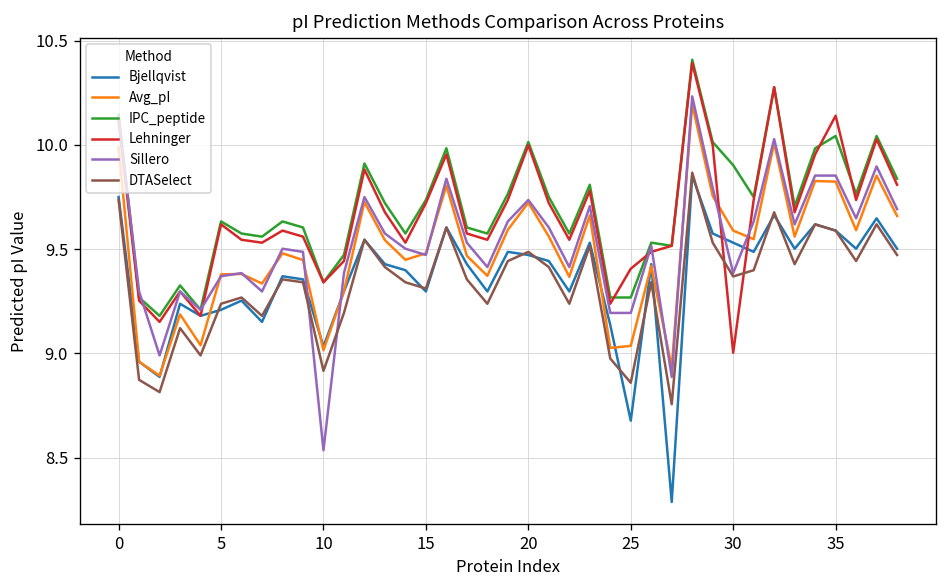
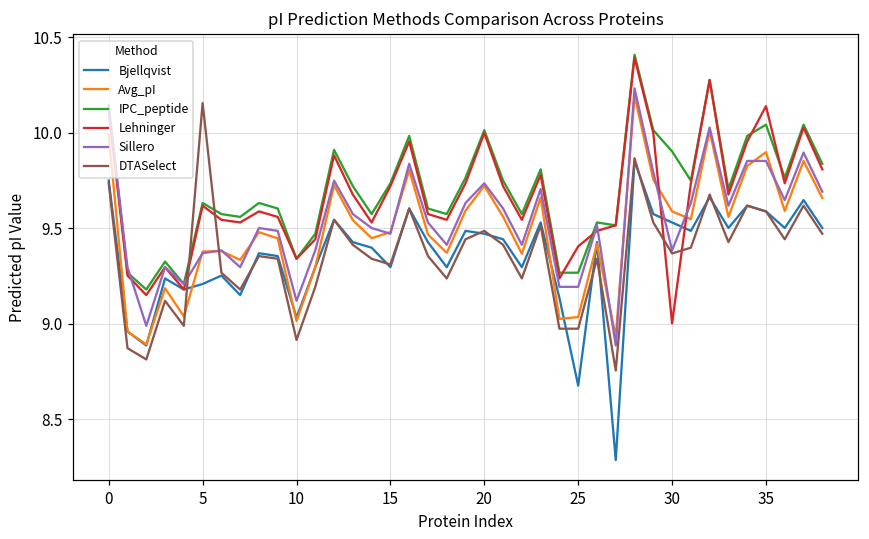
  {
    "Bjellqvist": {
      "5": 9.21,
      "10": 9.03,
      "20": 9.47,
      "25": 8.68,
      "30": 9.53
    },
    "Avg_pI": {
      "10": 9.02,
      "25": 9.04,
      "30": 9.59,
-     "35": 9.82
+     "35": 9.90
    },
    "IPC_peptide": {
      "15": 9.74,
      "20": 10.01,
      "25": 9.27,
      "30": 9.90,
      "35": 10.04
    },
    "Lehninger": {
      "15": 9.72,
      "20": 10.00,
      "25": 9.41,
      "30": 9.00,
      "35": 10.14
    },
    "Sillero": {
-     "10": 8.54,
+     "10": 9.12,
      "25": 9.19,
      "30": 9.39,
      "35": 9.85
    },
    "DTASelect": {
-     "5": 9.24,
+     "5": 10.16,
      "10": 8.92,
      "20": 9.49,
-     "25": 8.86,
+     "25": 8.98,
      "30": 9.37
    }
  }
